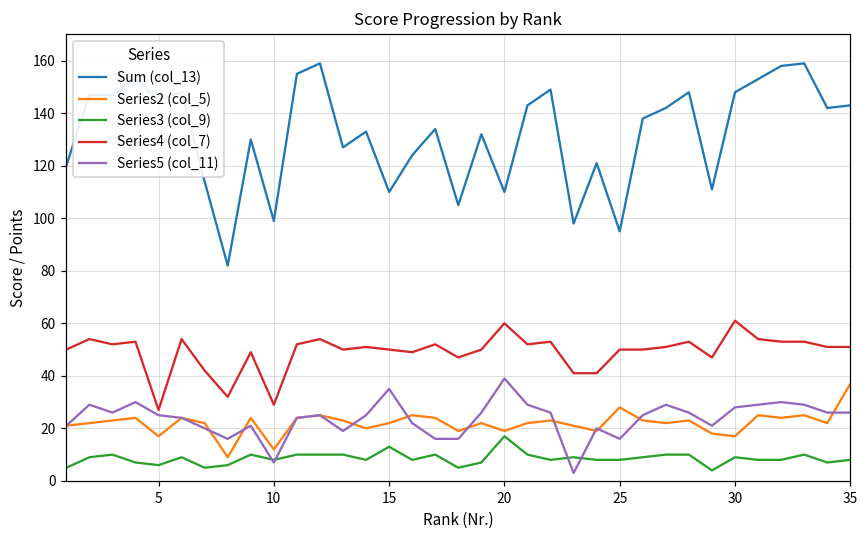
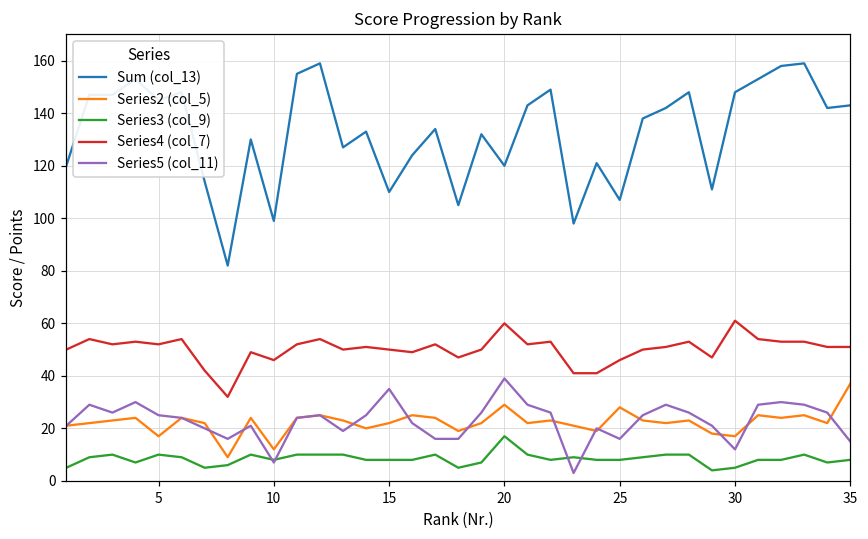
  {
    "Sum (col_13)": {
      "10": 99,
      "15": 110,
-     "20": 110,
-     "25": 95,
+     "20": 120,
+     "25": 107,
      "30": 148,
      "35": 143
    },
    "Series2 (col_5)": {
      "5": 17,
      "10": 12,
      "15": 22,
-     "20": 19,
+     "20": 29,
      "25": 28,
      "30": 17,
      "35": 37
    },
    "Series3 (col_9)": {
-     "5": 6,
-     "15": 13,
+     "5": 10,
+     "15": 8,
      "20": 17,
      "25": 8,
-     "30": 9,
+     "30": 5,
      "35": 8
    },
    "Series4 (col_7)": {
-     "5": 27,
-     "10": 29,
+     "5": 52,
+     "10": 46,
      "15": 50,
      "20": 60,
-     "25": 50,
+     "25": 46,
      "30": 61,
      "35": 51
    },
    "Series5 (col_11)": {
      "5": 25,
      "15": 35,
      "20": 39,
      "25": 16,
-     "30": 28,
-     "35": 26
+     "30": 12,
+     "35": 15
    }
  }
